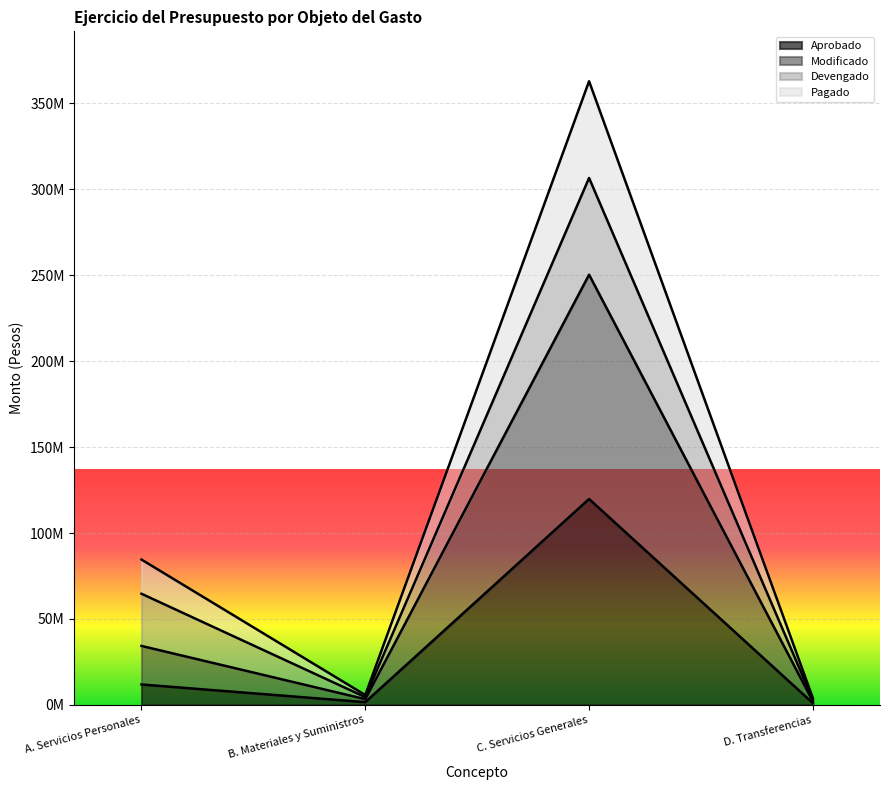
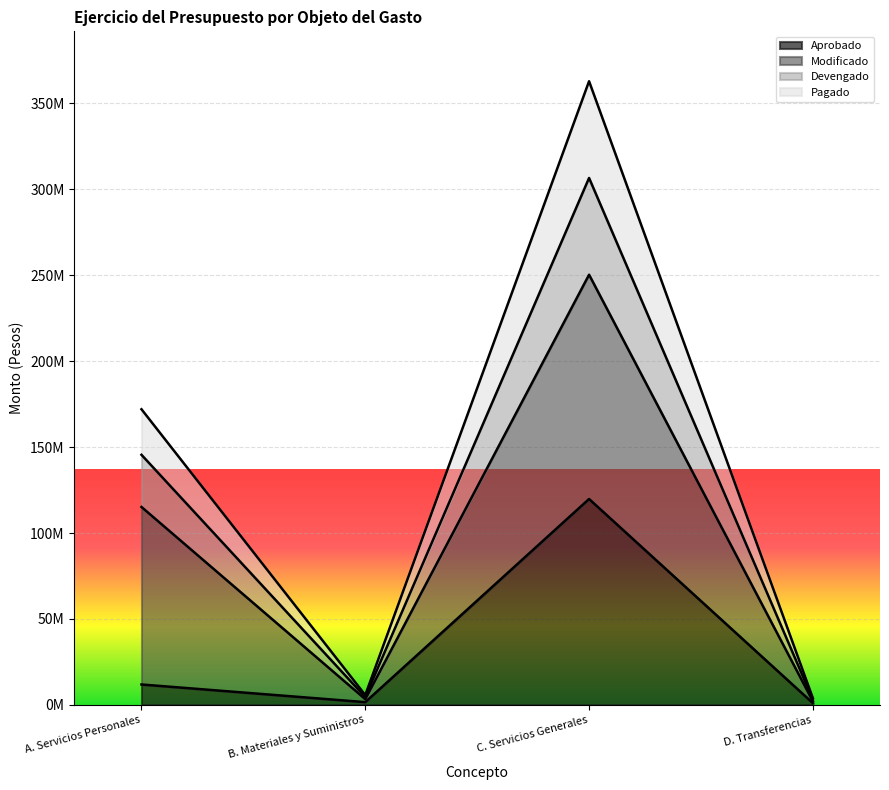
  {
    "Aprobado": {
      "A. Servicios Personales": 12000000,
      "B. Materiales y Suministros": 2000000,
      "C. Servicios Generales": 120000000
    },
    "Modificado": {
-     "A. Servicios Personales": 22000000,
+     "A. Servicios Personales": 103000000,
      "C. Servicios Generales": 131000000
    },
    "Devengado": {
      "A. Servicios Personales": 30000000,
      "C. Servicios Generales": 56000000
    },
    "Pagado": {
-     "A. Servicios Personales": 20000000,
+     "A. Servicios Personales": 27000000,
      "C. Servicios Generales": 56000000
    }
  }
